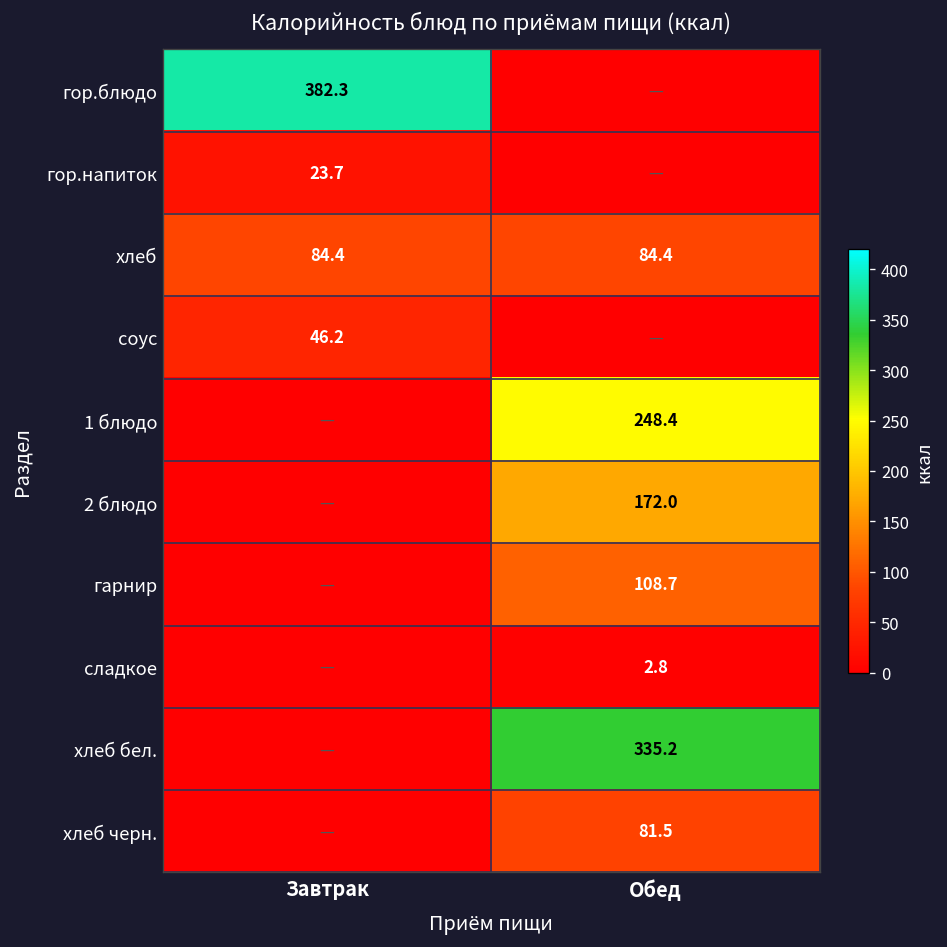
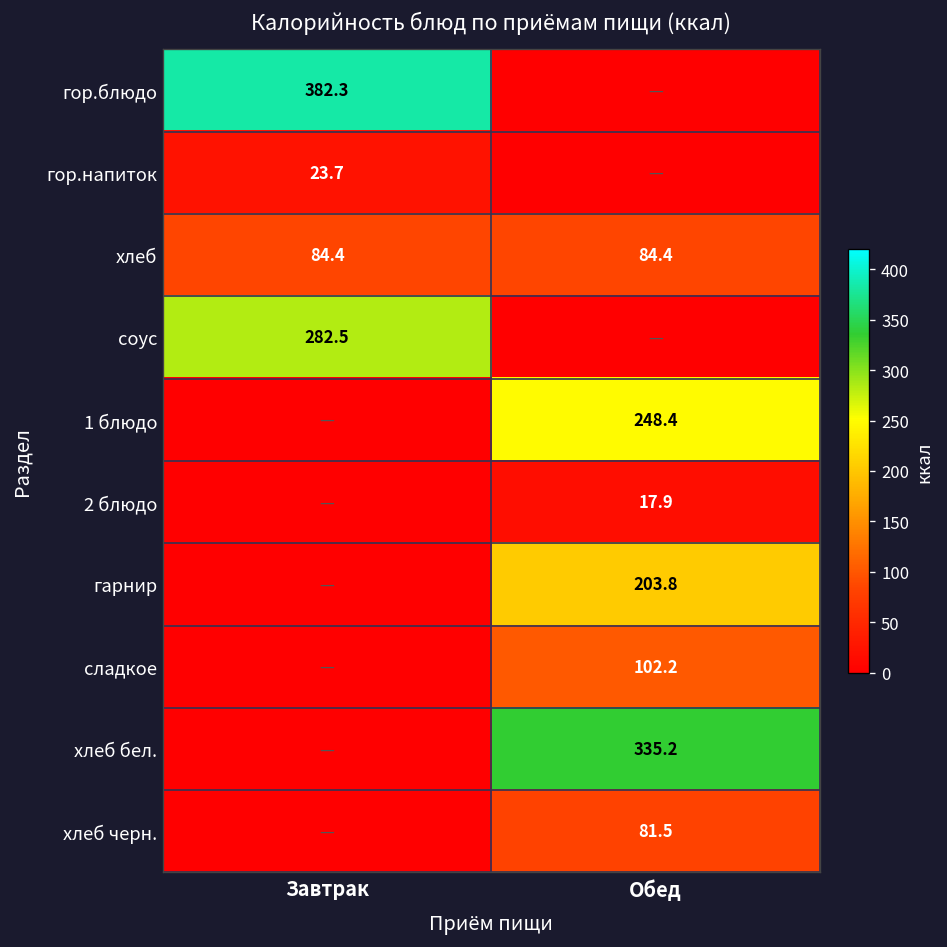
  {
    "гор.блюдо": {
      "Завтрак": 382.3
    },
    "гор.напиток": {
      "Завтрак": 23.7
    },
    "хлеб": {
      "Завтрак": 84.4,
      "Обед": 84.4
    },
    "соус": {
-     "Завтрак": 46.2
+     "Завтрак": 282.5
    },
    "1 блюдо": {
      "Обед": 248.4
    },
    "2 блюдо": {
-     "Обед": 172.0
+     "Обед": 17.9
    },
    "гарнир": {
-     "Обед": 108.7
+     "Обед": 203.8
    },
    "сладкое": {
-     "Обед": 2.8
+     "Обед": 102.2
    },
    "хлеб бел.": {
      "Обед": 335.2
    },
    "хлеб черн.": {
      "Обед": 81.5
    }
  }
